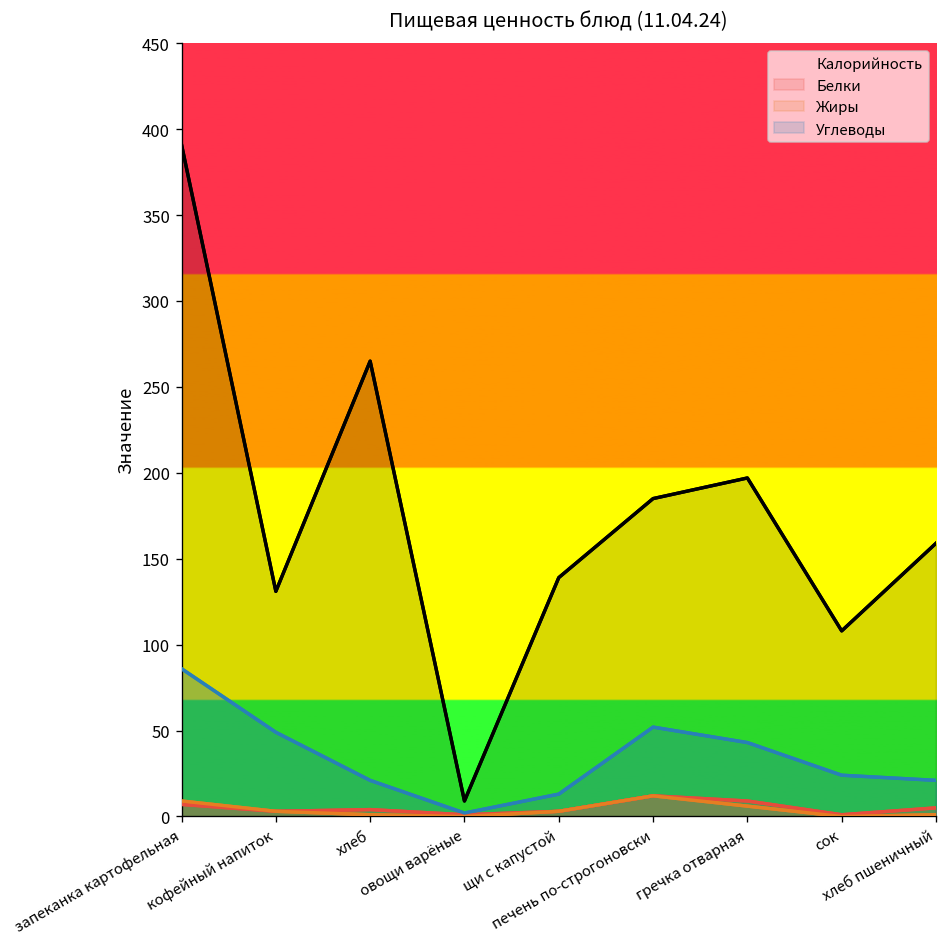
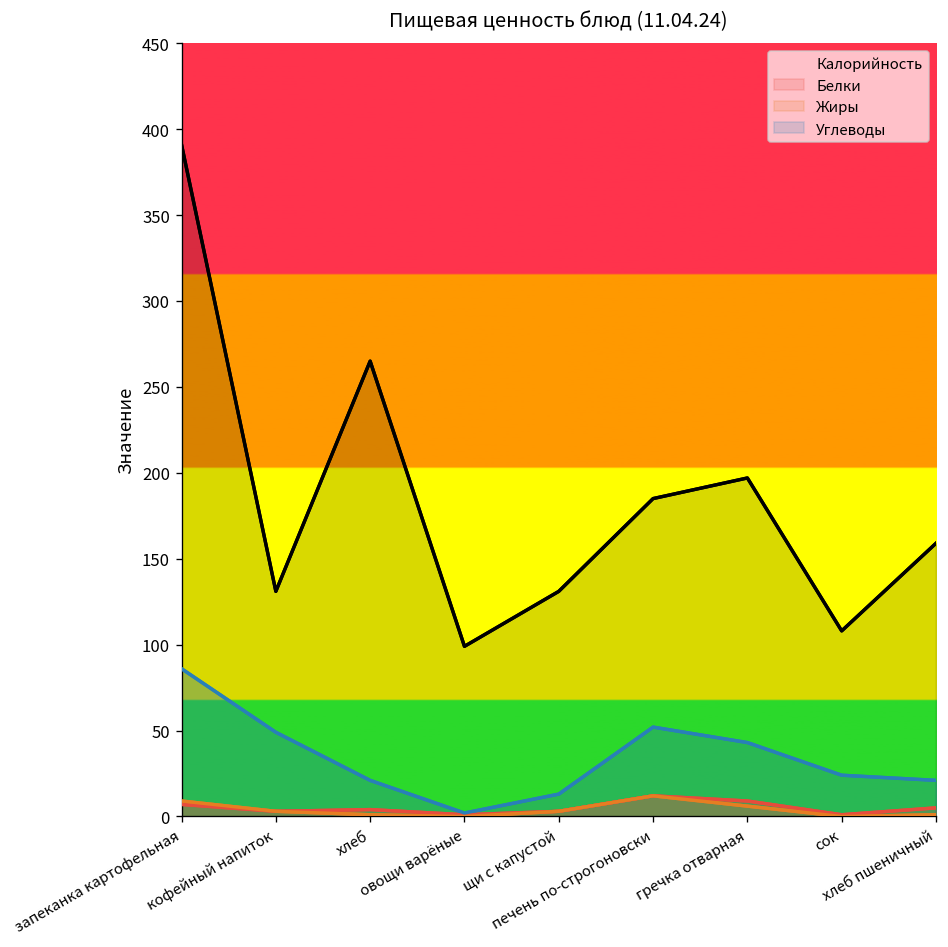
  {
    "Калорийность": {
      "запеканка картофельная": 391,
      "кофейный напиток": 131,
      "хлеб": 265,
-     "овощи варёные": 9,
-     "щи с капустой": 139,
+     "овощи варёные": 99,
+     "щи с капустой": 131,
      "печень по-строгоновски": 185,
      "гречка отварная": 197,
      "сок": 108,
      "хлеб пшеничный": 159
    },
    "Углеводы": {
      "запеканка картофельная": 86,
      "кофейный напиток": 49,
      "хлеб": 21,
      "щи с капустой": 13,
      "печень по-строгоновски": 52,
      "гречка отварная": 43,
      "сок": 24,
      "хлеб пшеничный": 21
    }
  }
